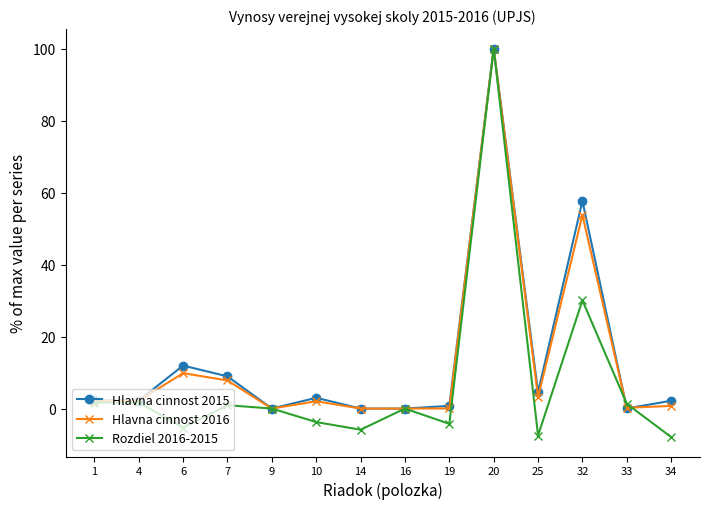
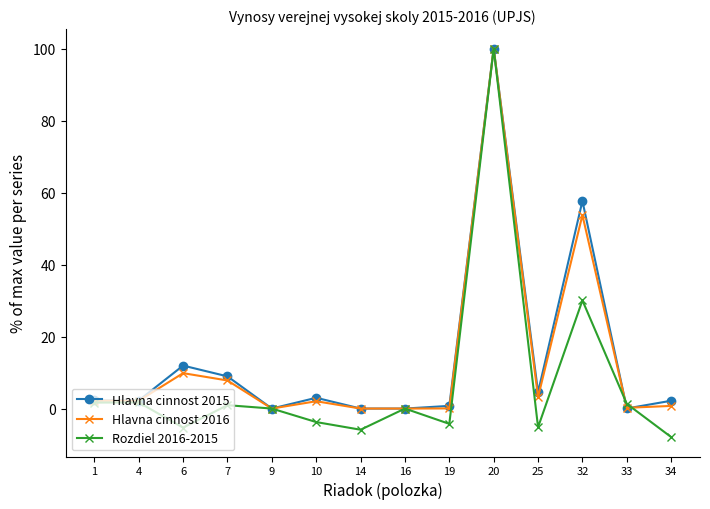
  {
    "Hlavna cinnost 2015": {
      "6": 12,
      "7": 9,
      "10": 3,
      "25": 5,
      "32": 58,
      "34": 2
    },
    "Hlavna cinnost 2016": {
      "6": 10,
      "7": 8,
      "10": 2,
      "25": 3,
      "32": 54,
      "34": 1
    },
    "Rozdiel 2016-2015": {
      "10": -4,
      "14": -6,
      "19": -4,
-     "25": -7,
+     "25": -5,
      "32": 30,
      "33": 1,
      "34": -8
    }
  }
